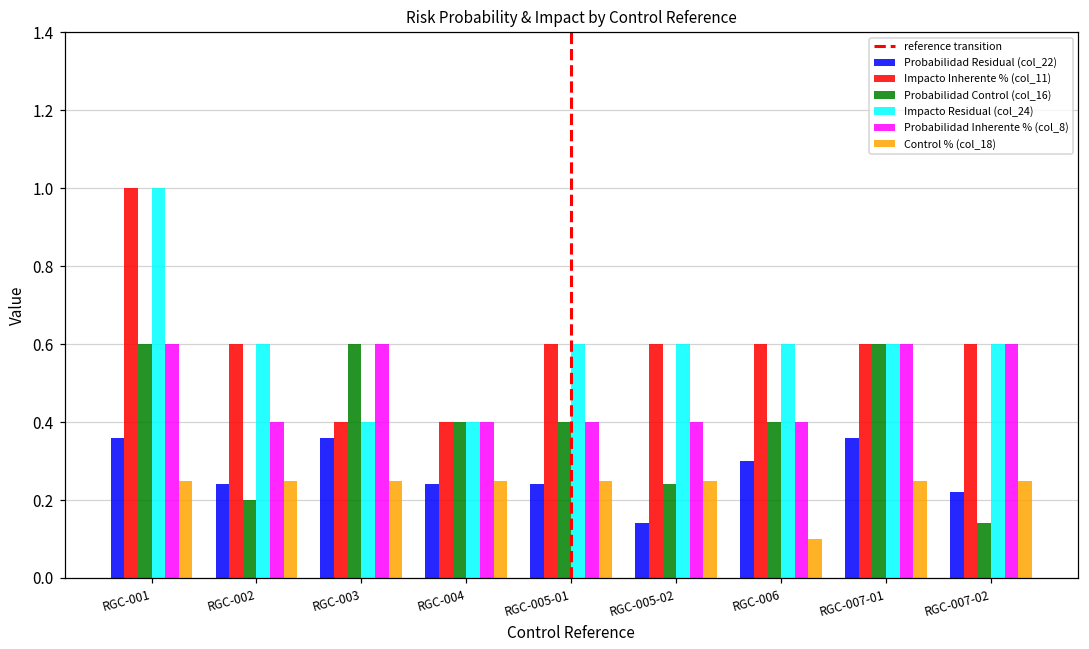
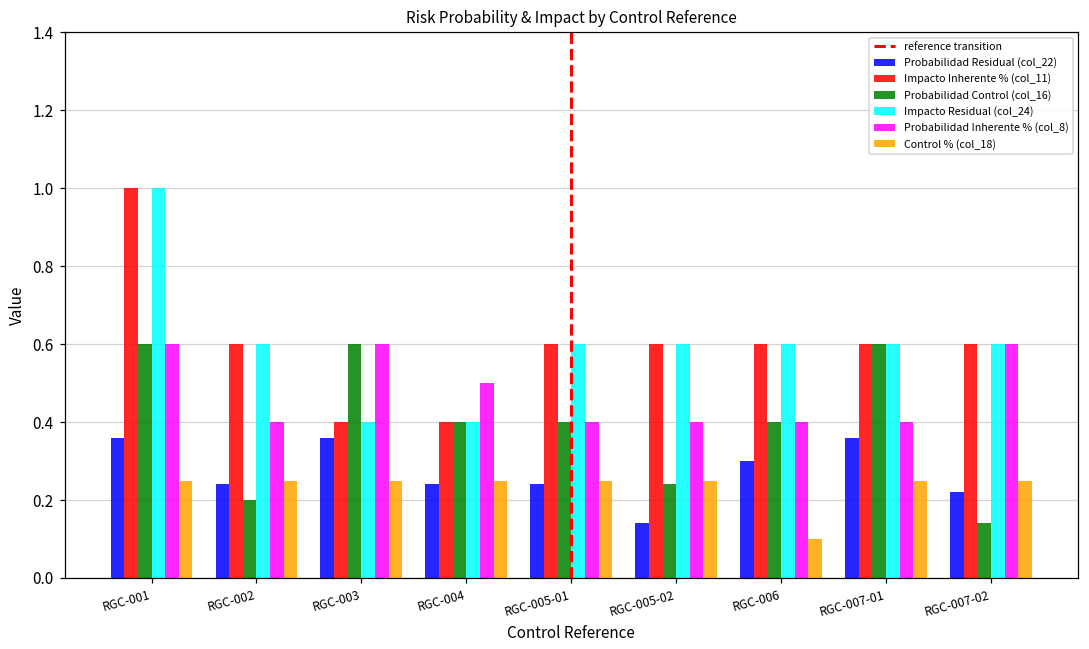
  {
    "Probabilidad Residual (col_22)": {
      "RGC-001": 0.36,
      "RGC-002": 0.24,
      "RGC-003": 0.36,
      "RGC-004": 0.24,
      "RGC-005-01": 0.24,
      "RGC-005-02": 0.14,
      "RGC-006": 0.3,
      "RGC-007-01": 0.36,
      "RGC-007-02": 0.22
    },
    "Impacto Inherente % (col_11)": {
      "RGC-001": 1.0,
      "RGC-002": 0.6,
      "RGC-003": 0.4,
      "RGC-004": 0.4,
      "RGC-005-01": 0.6,
      "RGC-005-02": 0.6,
      "RGC-006": 0.6,
      "RGC-007-01": 0.6,
      "RGC-007-02": 0.6
    },
    "Probabilidad Control (col_16)": {
      "RGC-001": 0.6,
      "RGC-002": 0.2,
      "RGC-003": 0.6,
      "RGC-004": 0.4,
      "RGC-005-01": 0.4,
      "RGC-005-02": 0.24,
      "RGC-006": 0.4,
      "RGC-007-01": 0.6,
      "RGC-007-02": 0.14
    },
    "Impacto Residual (col_24)": {
      "RGC-001": 1.0,
      "RGC-002": 0.6,
      "RGC-003": 0.4,
      "RGC-004": 0.4,
      "RGC-005-01": 0.6,
      "RGC-005-02": 0.6,
      "RGC-006": 0.6,
      "RGC-007-01": 0.6,
      "RGC-007-02": 0.6
    },
    "Probabilidad Inherente % (col_8)": {
      "RGC-001": 0.6,
      "RGC-002": 0.4,
      "RGC-003": 0.6,
-     "RGC-004": 0.4,
+     "RGC-004": 0.5,
      "RGC-005-01": 0.4,
      "RGC-005-02": 0.4,
      "RGC-006": 0.4,
-     "RGC-007-01": 0.6,
+     "RGC-007-01": 0.4,
      "RGC-007-02": 0.6
    },
    "Control % (col_18)": {
      "RGC-001": 0.25,
      "RGC-002": 0.25,
      "RGC-003": 0.25,
      "RGC-004": 0.25,
      "RGC-005-01": 0.25,
      "RGC-005-02": 0.25,
      "RGC-006": 0.1,
      "RGC-007-01": 0.25,
      "RGC-007-02": 0.25
    }
  }
